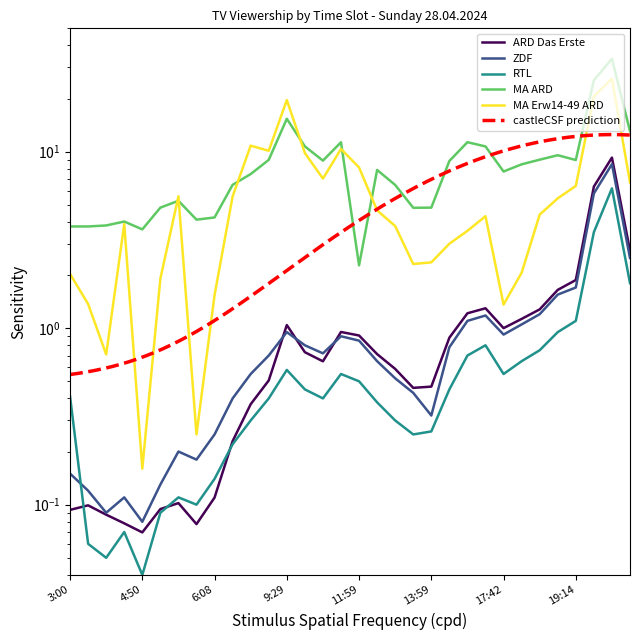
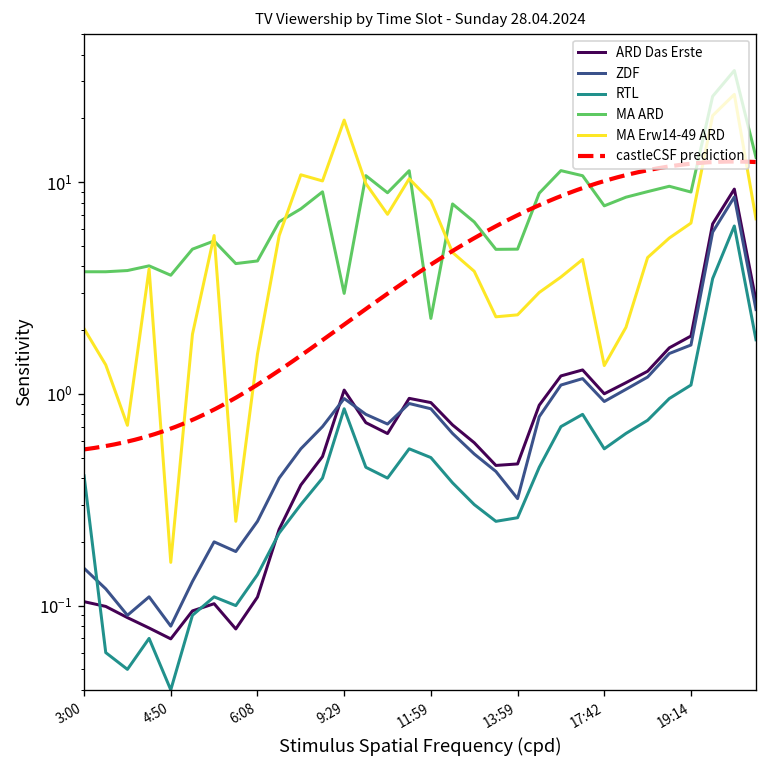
  {
    "ARD Das Erste": {
-     "3:00": 0.09,
+     "3:00": 0.10,
      "4:50": 0.07,
      "6:08": 0.11,
      "9:29": 1.0,
      "11:59": 0.9,
      "13:59": 0.47,
      "17:42": 1.0,
      "19:14": 1.9
    },
    "ZDF": {
      "3:00": 0.15,
      "4:50": 0.08,
      "6:08": 0.25,
      "9:29": 1.0,
      "11:59": 0.9,
      "13:59": 0.32,
      "17:42": 0.9,
      "19:14": 1.7
    },
    "RTL": {
      "3:00": 0.41,
      "4:50": 0.04,
      "6:08": 0.14,
-     "9:29": 0.58,
+     "9:29": 0.9,
      "11:59": 0.50,
      "13:59": 0.26,
      "17:42": 0.55,
      "19:14": 1.1
    },
    "MA ARD": {
      "3:00": 3.8,
      "4:50": 3.6,
      "6:08": 4.2,
-     "9:29": 15,
+     "9:29": 3.0,
      "11:59": 2.3,
      "13:59": 4.8,
      "17:42": 8,
      "19:14": 9
    },
    "MA Erw14-49 ARD": {
      "3:00": 2.0,
      "4:50": 0.16,
      "6:08": 1.5,
      "9:29": 20,
      "11:59": 8,
      "13:59": 2.4,
      "17:42": 1.4,
      "19:14": 6.4
    },
    "castleCSF prediction": {
      "3:00": 0.55
    }
  }
